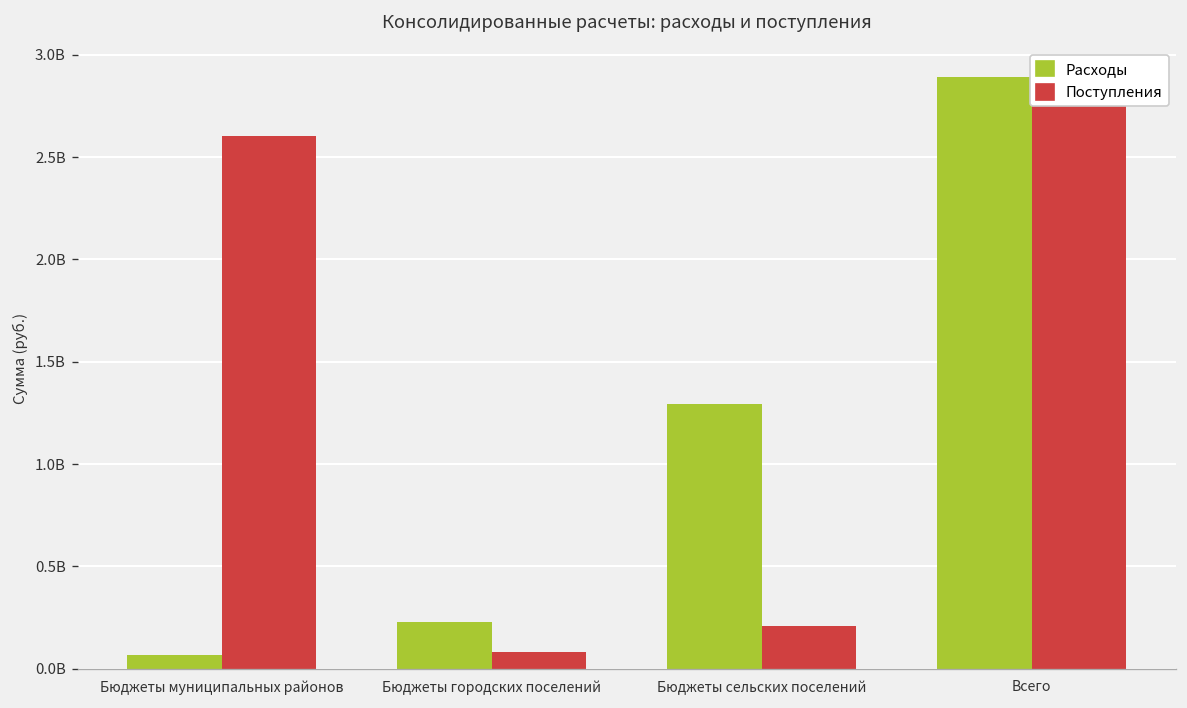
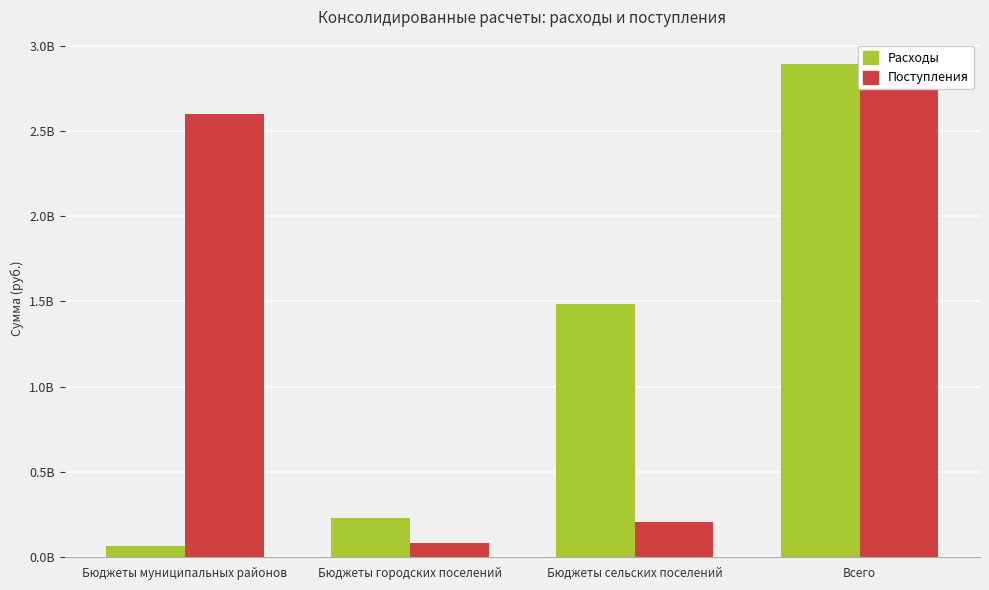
  {
    "Расходы": {
      "Бюджеты муниципальных районов": 70000000,
      "Бюджеты городских поселений": 230000000,
-     "Бюджеты сельских поселений": 1300000000,
+     "Бюджеты сельских поселений": 1490000000,
      "Всего": 2890000000
    },
    "Поступления": {
      "Бюджеты муниципальных районов": 2600000000,
      "Бюджеты городских поселений": 80000000,
      "Бюджеты сельских поселений": 210000000
    }
  }
